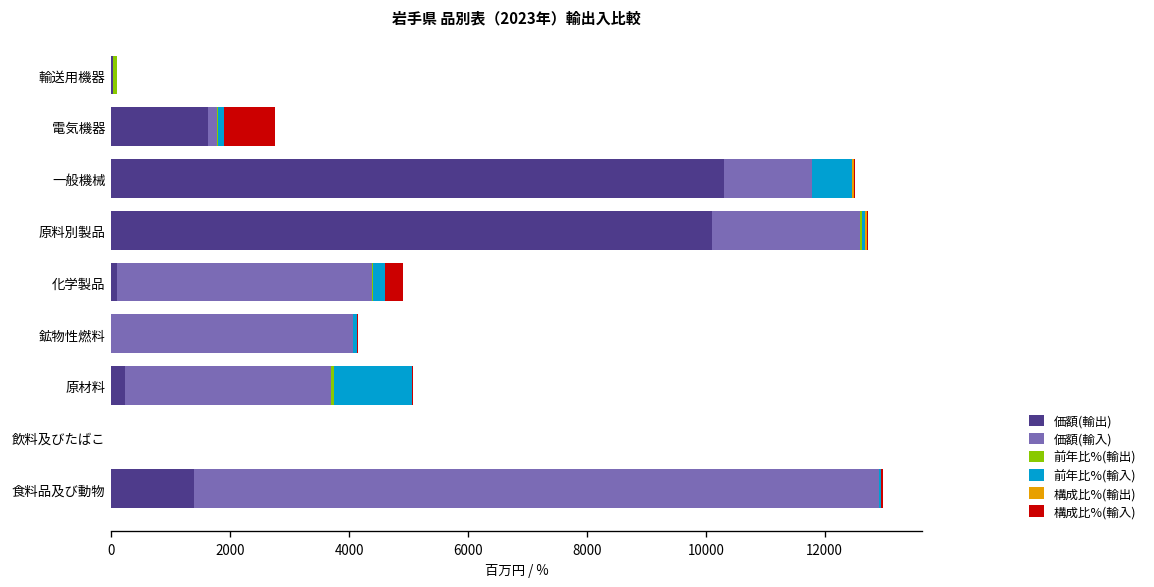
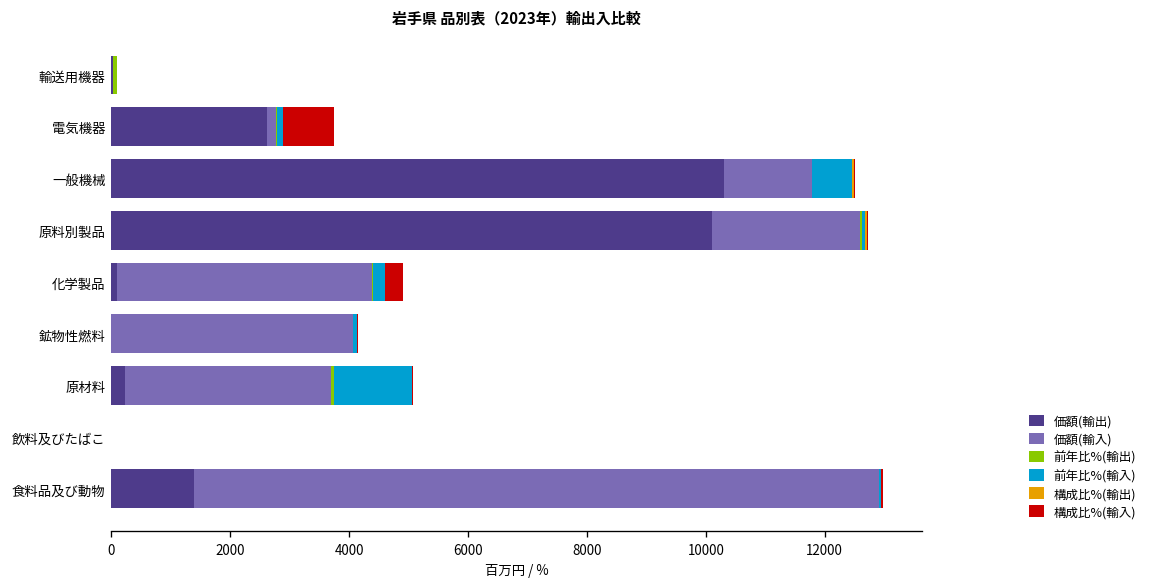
  {
    "価額(輸出)": {
-     "電気機器": 1600,
+     "電気機器": 2600,
      "一般機械": 10300,
      "原料別製品": 10100,
      "化学製品": 100,
      "鉱物性燃料": 0,
      "原材料": 200,
      "飲料及びたばこ": 0,
      "食料品及び動物": 1400
    },
    "価額(輸入)": {
      "輸送用機器": 0,
      "電気機器": 100,
      "一般機械": 1500,
      "原料別製品": 2500,
      "化学製品": 4300,
      "鉱物性燃料": 4100,
      "原材料": 3500,
      "飲料及びたばこ": 0,
      "食料品及び動物": 11500
    },
    "前年比%(輸出)": {
      "輸送用機器": 100,
      "鉱物性燃料": 0,
      "原材料": 100,
      "飲料及びたばこ": 0
    },
    "前年比%(輸入)": {
      "輸送用機器": 0,
      "電気機器": 100,
      "一般機械": 700,
      "原料別製品": 100,
      "化学製品": 200,
      "鉱物性燃料": 100,
      "原材料": 1300,
      "飲料及びたばこ": 0
    },
    "構成比%(輸出)": {
      "鉱物性燃料": 0,
      "飲料及びたばこ": 0
    },
    "構成比%(輸入)": {
      "輸送用機器": 0,
      "電気機器": 800,
      "化学製品": 300,
      "飲料及びたばこ": 0
    }
  }
